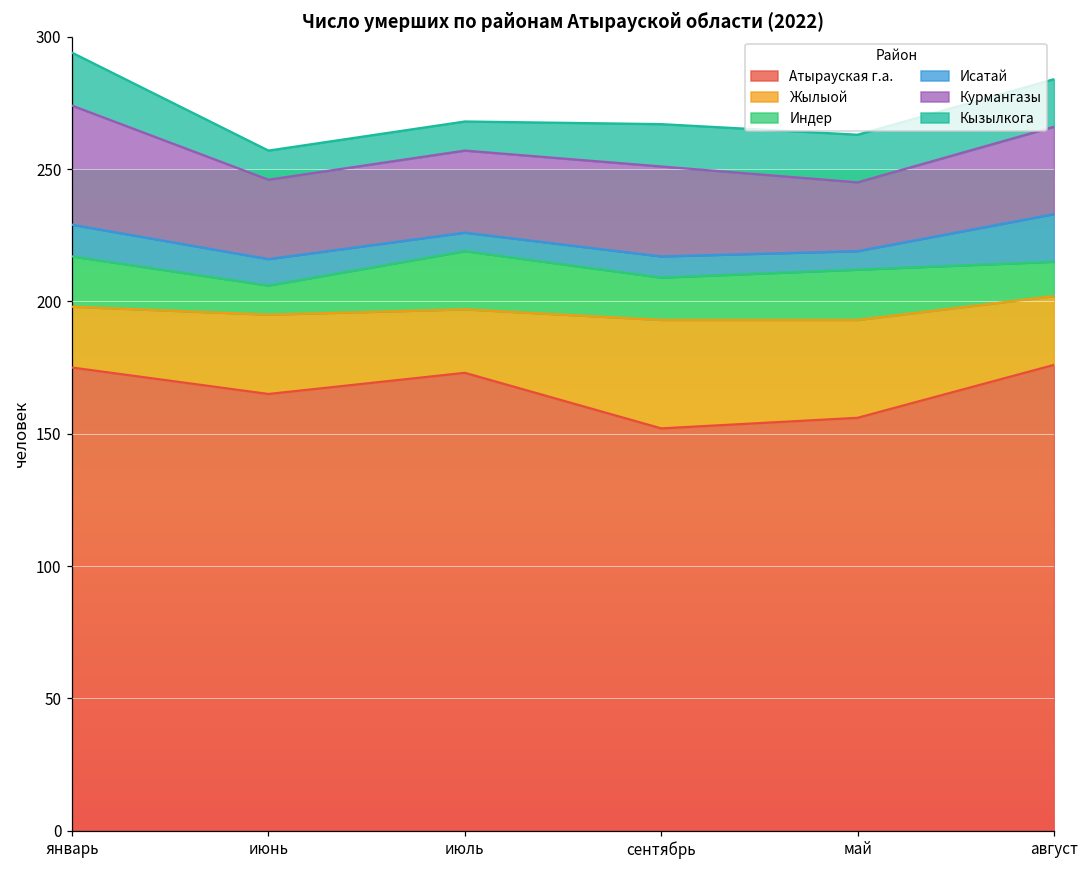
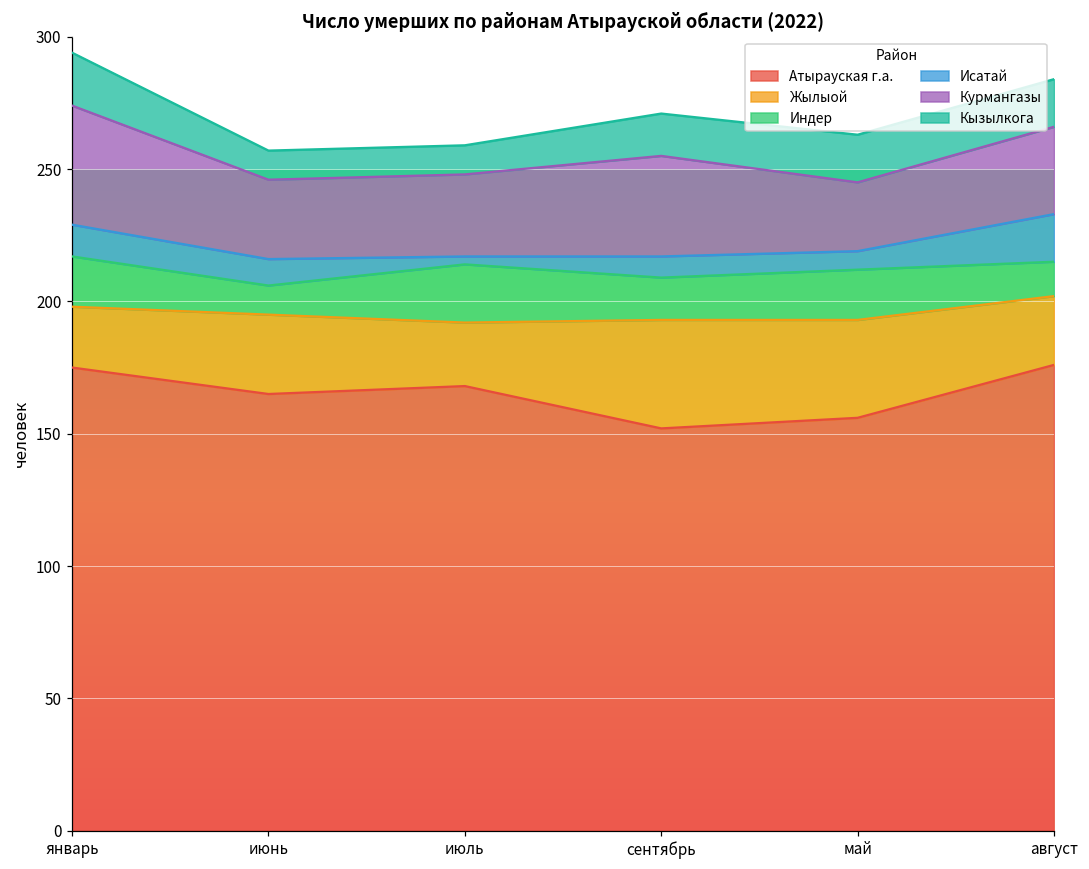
  {
    "Атырауская г.а.": {
      "январь": 175,
      "июнь": 165,
-     "июль": 173,
+     "июль": 168,
      "сентябрь": 152,
      "май": 156,
      "август": 176
    },
    "Жылыой": {
      "январь": 23,
      "июнь": 30,
      "июль": 24,
      "сентябрь": 41,
      "май": 37,
      "август": 26
    },
    "Исатай": {
      "январь": 12,
      "июнь": 10,
-     "июль": 7,
+     "июль": 3,
      "сентябрь": 8,
      "май": 7,
      "август": 18
    },
    "Курмангазы": {
      "январь": 45,
      "июнь": 30,
      "июль": 31,
-     "сентябрь": 34,
+     "сентябрь": 38,
      "май": 26,
      "август": 33
    }
  }
